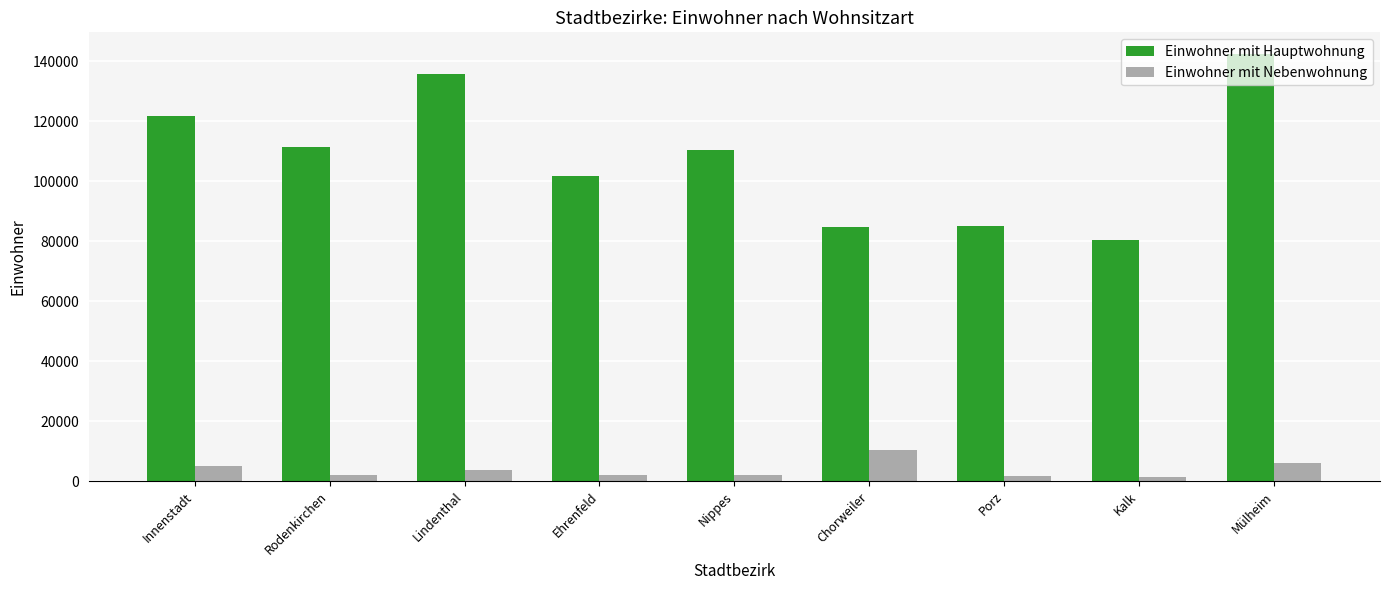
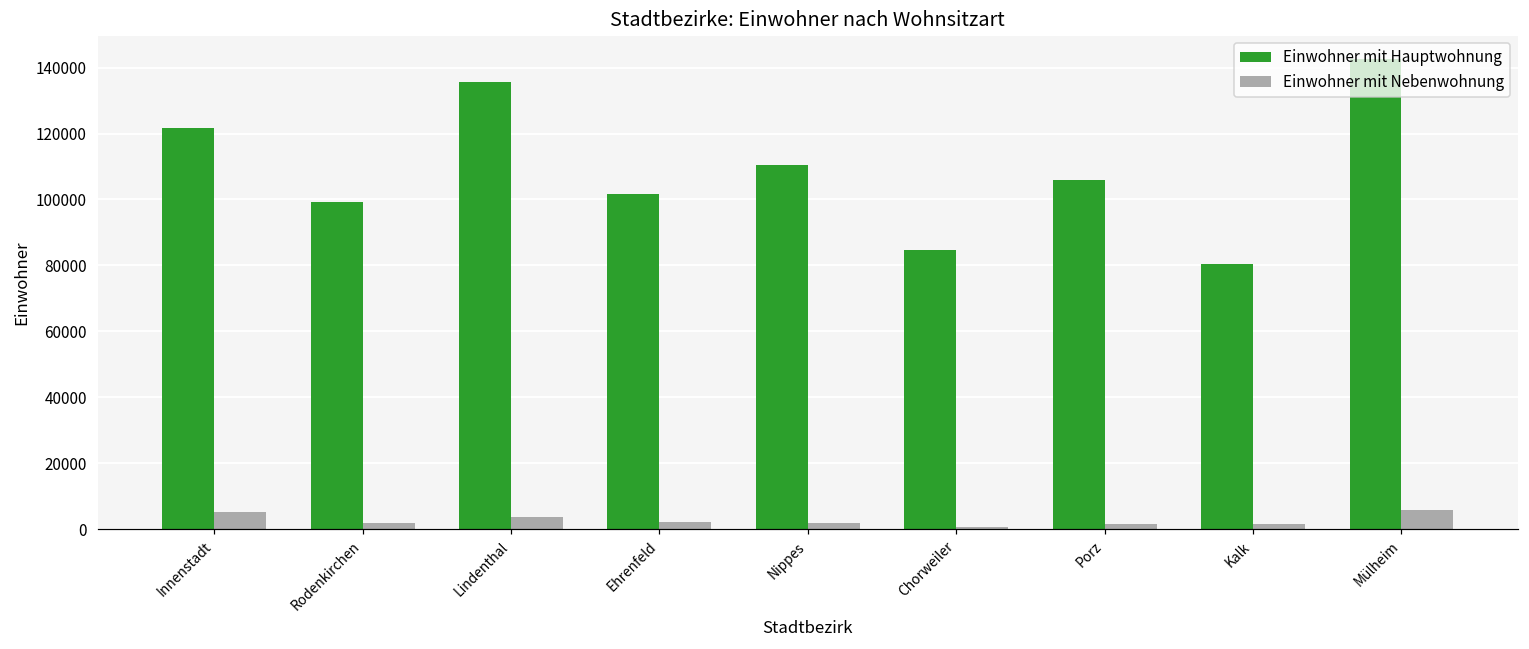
  {
    "Einwohner mit Hauptwohnung": {
      "Innenstadt": 122000,
-     "Rodenkirchen": 111000,
+     "Rodenkirchen": 99000,
      "Lindenthal": 136000,
      "Ehrenfeld": 102000,
      "Nippes": 111000,
      "Chorweiler": 85000,
-     "Porz": 85000,
+     "Porz": 106000,
      "Kalk": 81000
    },
    "Einwohner mit Nebenwohnung": {
      "Innenstadt": 5000,
      "Rodenkirchen": 2000,
      "Lindenthal": 4000,
      "Ehrenfeld": 2000,
      "Nippes": 2000,
-     "Chorweiler": 10000,
+     "Chorweiler": 1000,
      "Porz": 2000,
      "Kalk": 2000,
      "Mülheim": 6000
    }
  }
